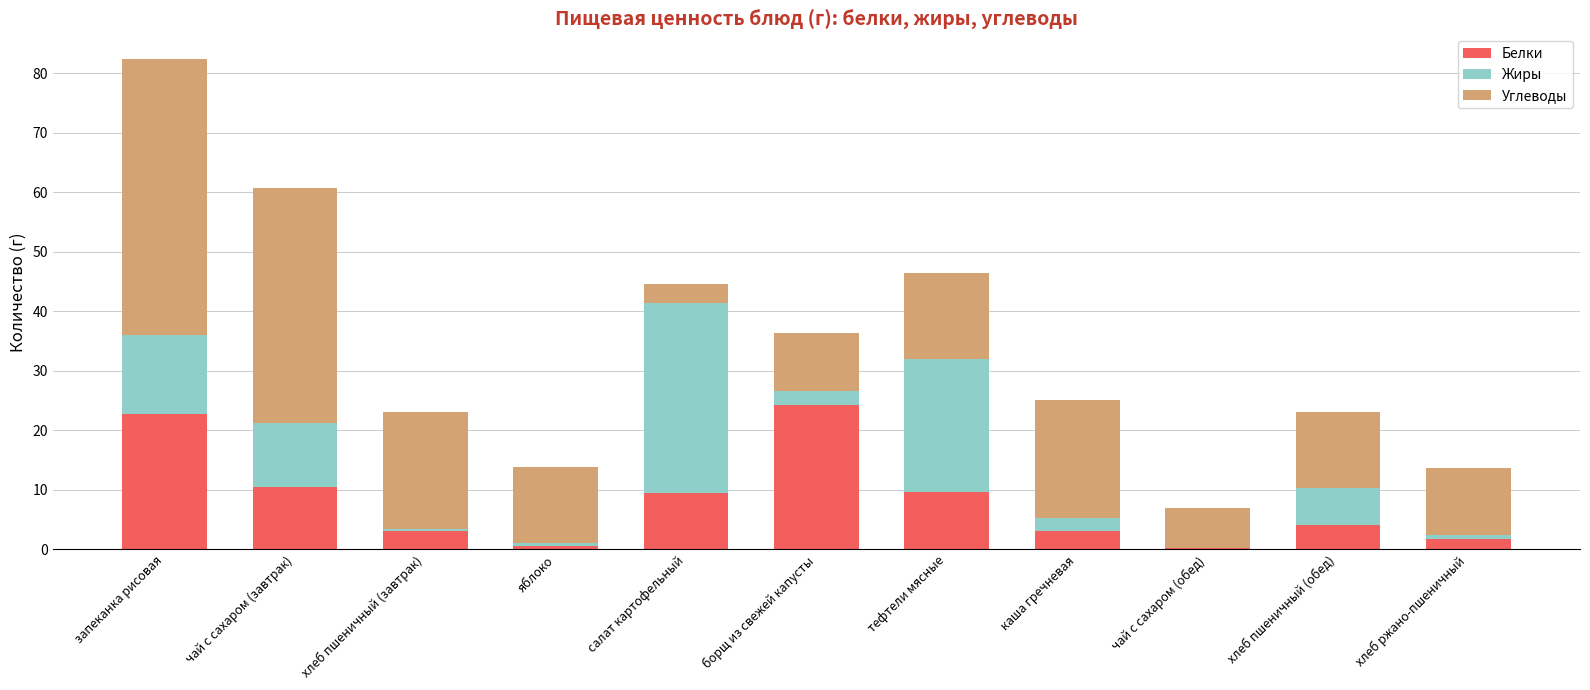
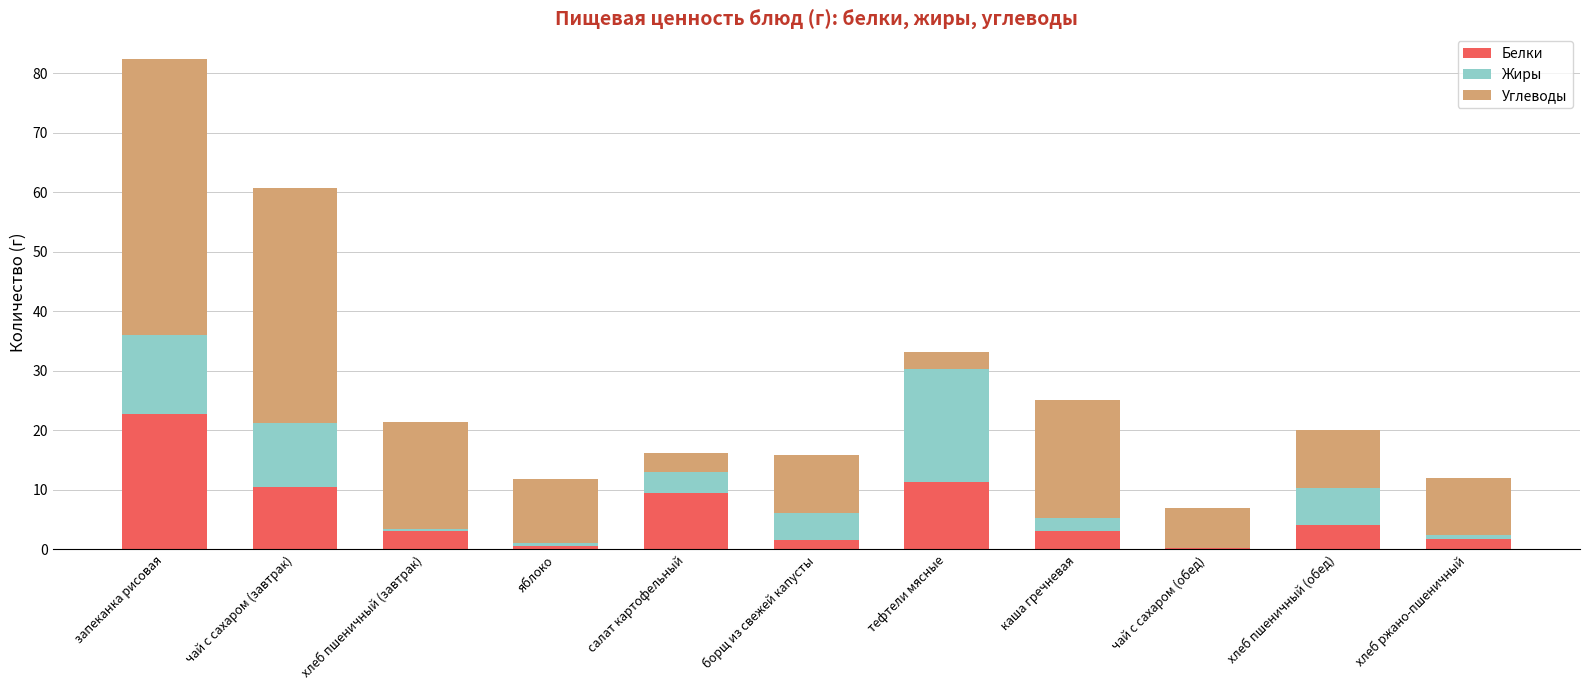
  {
    "Белки": {
      "запеканка рисовая": 23,
      "чай с сахаром (завтрак)": 11,
      "хлеб пшеничный (завтрак)": 3,
      "яблоко": 1,
      "салат картофельный": 9,
-     "борщ из свежей капусты": 24,
-     "тефтели мясные": 10,
+     "борщ из свежей капусты": 2,
+     "тефтели мясные": 11,
      "каша гречневая": 3,
      "хлеб пшеничный (обед)": 4,
      "хлеб ржано-пшеничный": 2
    },
    "Жиры": {
      "запеканка рисовая": 13,
      "чай с сахаром (завтрак)": 11,
      "яблоко": 1,
-     "салат картофельный": 32,
-     "борщ из свежей капусты": 2,
-     "тефтели мясные": 22,
+     "салат картофельный": 4,
+     "борщ из свежей капусты": 5,
+     "тефтели мясные": 19,
      "каша гречневая": 2,
      "хлеб пшеничный (обед)": 6,
      "хлеб ржано-пшеничный": 1
    },
    "Углеводы": {
      "запеканка рисовая": 46,
      "чай с сахаром (завтрак)": 40,
-     "хлеб пшеничный (завтрак)": 20,
-     "яблоко": 13,
+     "хлеб пшеничный (завтрак)": 18,
+     "яблоко": 11,
      "салат картофельный": 3,
      "борщ из свежей капусты": 10,
-     "тефтели мясные": 15,
+     "тефтели мясные": 3,
      "каша гречневая": 20,
      "чай с сахаром (обед)": 7,
-     "хлеб пшеничный (обед)": 13,
-     "хлеб ржано-пшеничный": 11
+     "хлеб пшеничный (обед)": 10,
+     "хлеб ржано-пшеничный": 10
    }
  }
